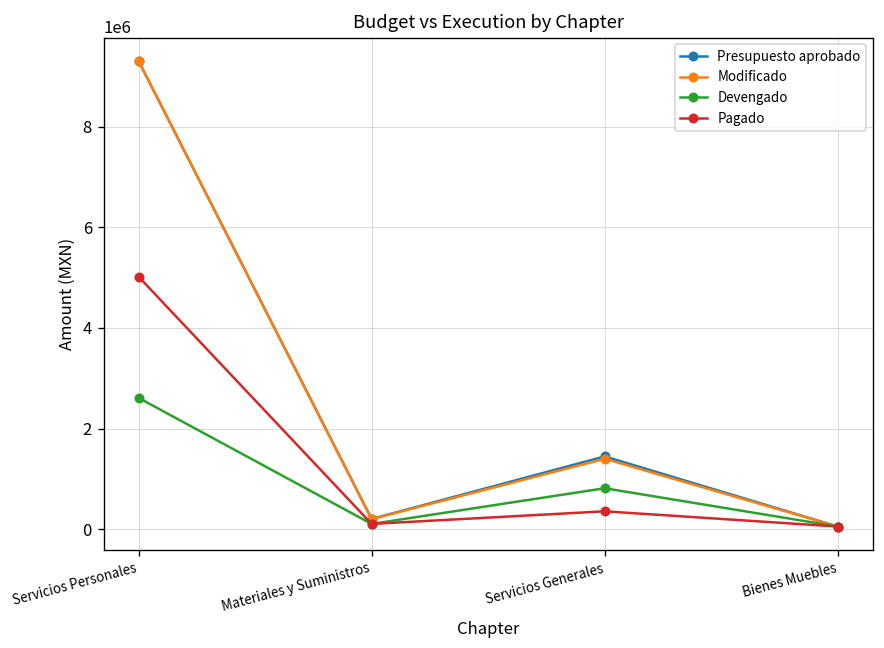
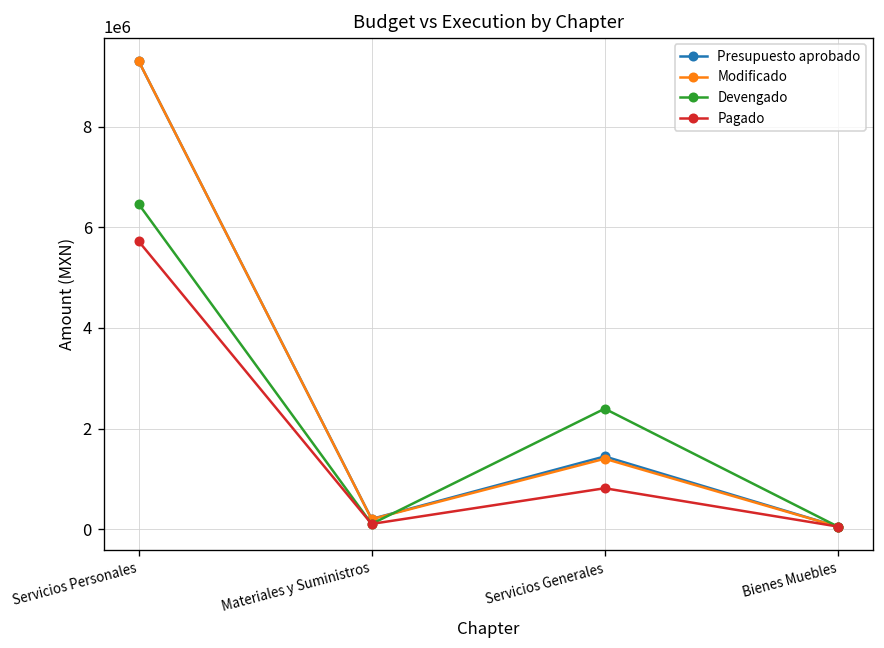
  {
    "Devengado": {
-     "Servicios Personales": 2600000,
-     "Servicios Generales": 800000
+     "Servicios Personales": 6500000,
+     "Servicios Generales": 2400000
    },
    "Pagado": {
-     "Servicios Personales": 5000000,
-     "Servicios Generales": 400000
+     "Servicios Personales": 5700000,
+     "Servicios Generales": 800000
    }
  }
